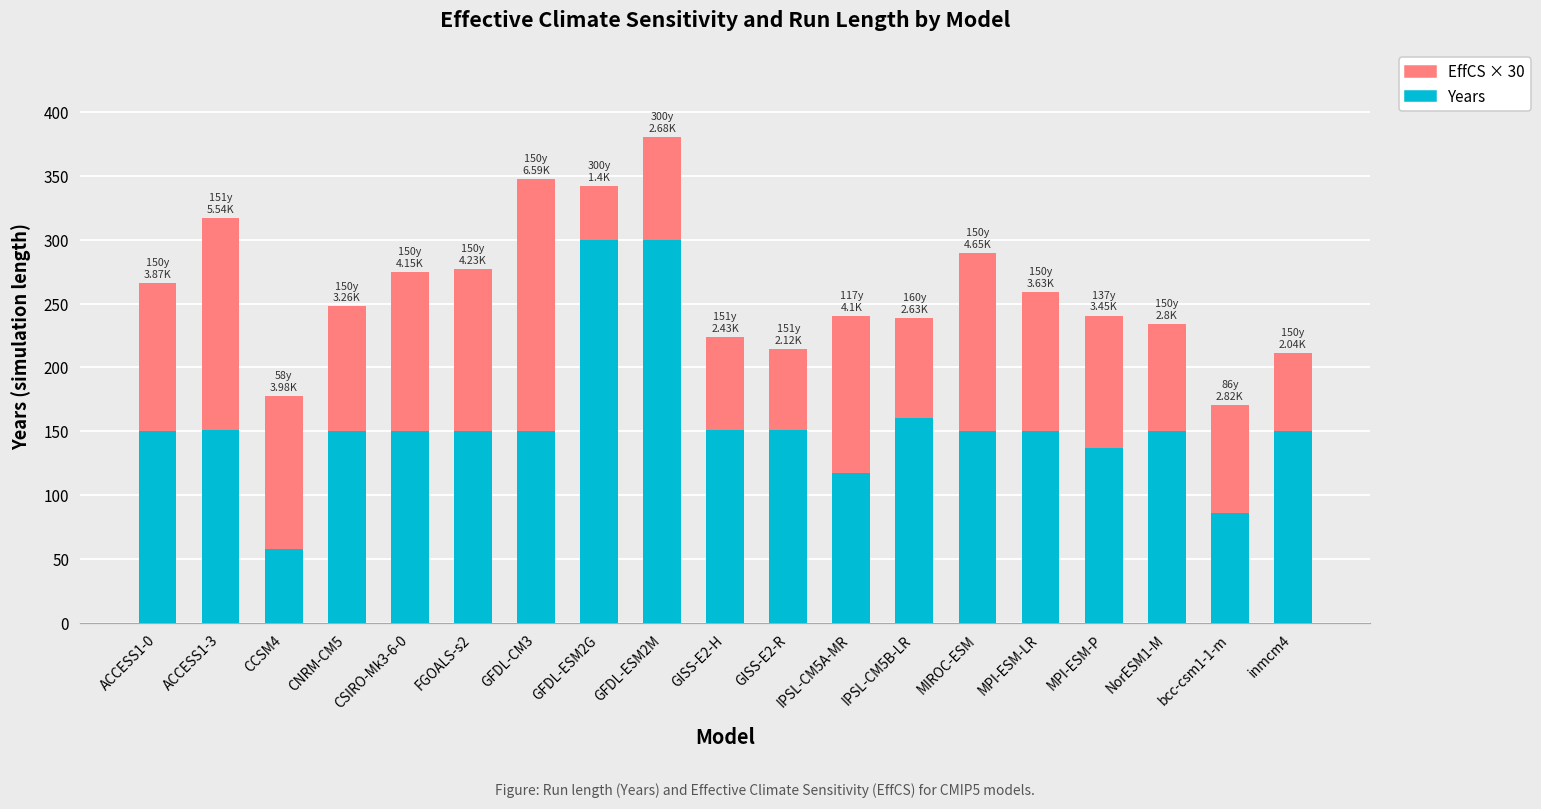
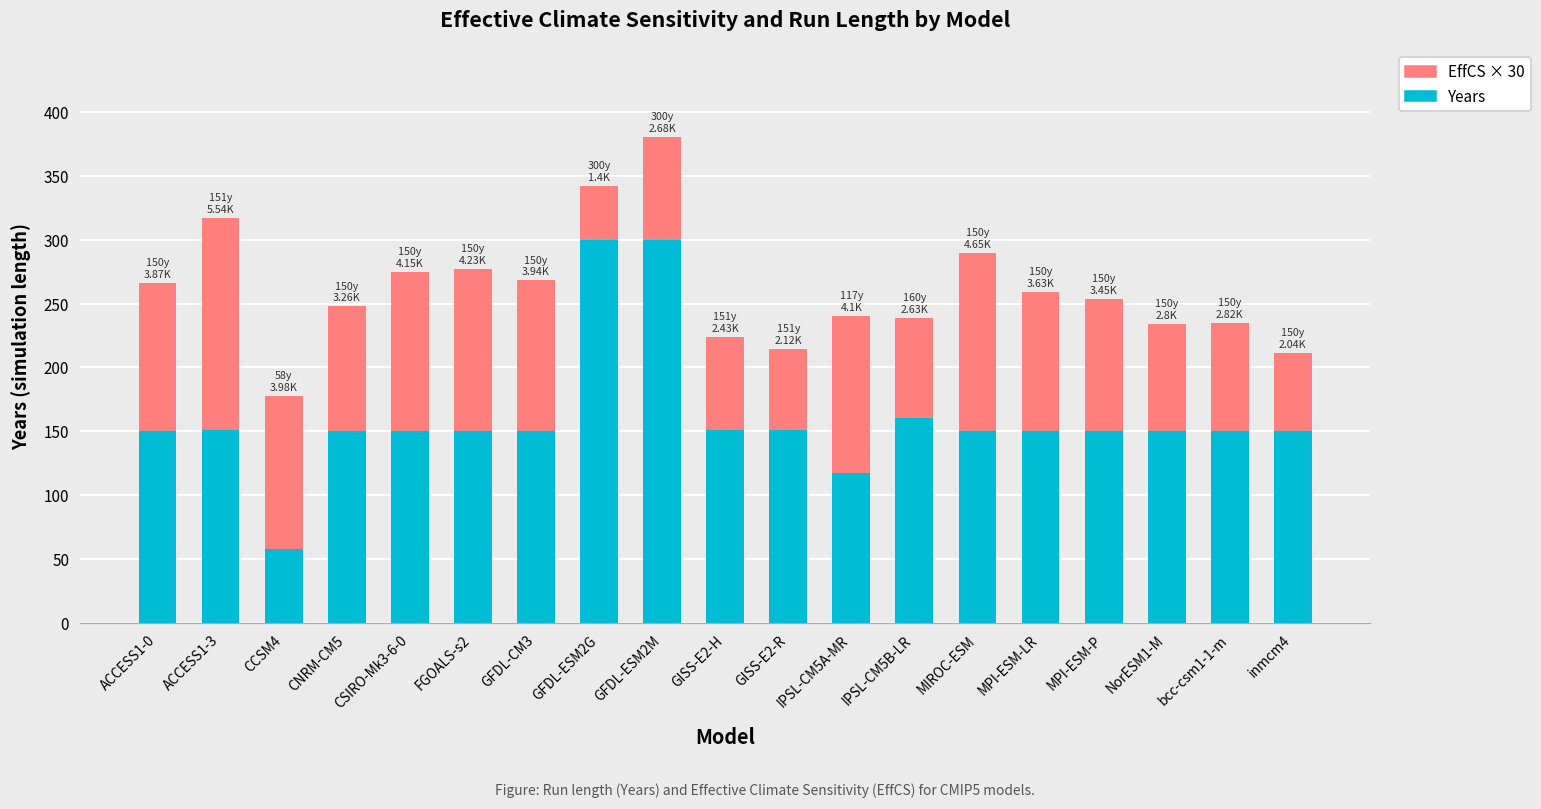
  {
    "Years": {
-     "MPI-ESM-P": "137y",
-     "bcc-csm1-1-m": "86y"
+     "MPI-ESM-P": "150y",
+     "bcc-csm1-1-m": "150y"
    },
    "EffCS × 30": {
-     "GFDL-CM3": "6.59K"
+     "GFDL-CM3": "3.94K"
    }
  }
